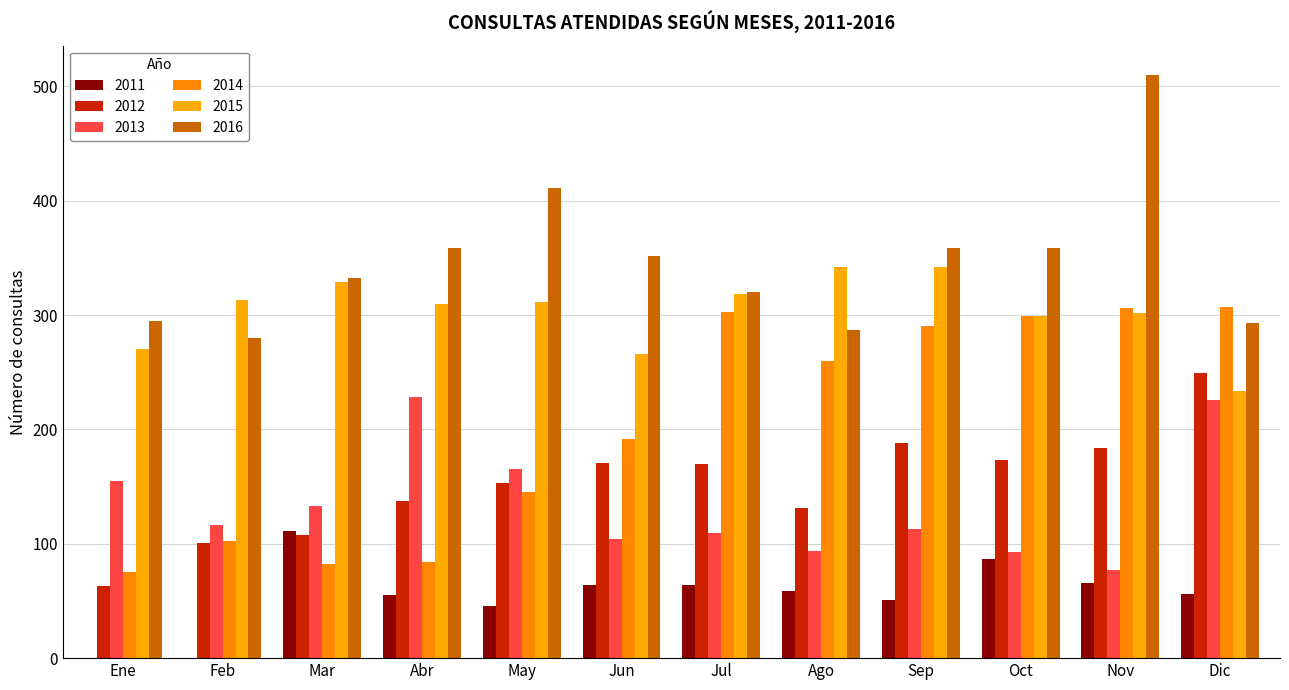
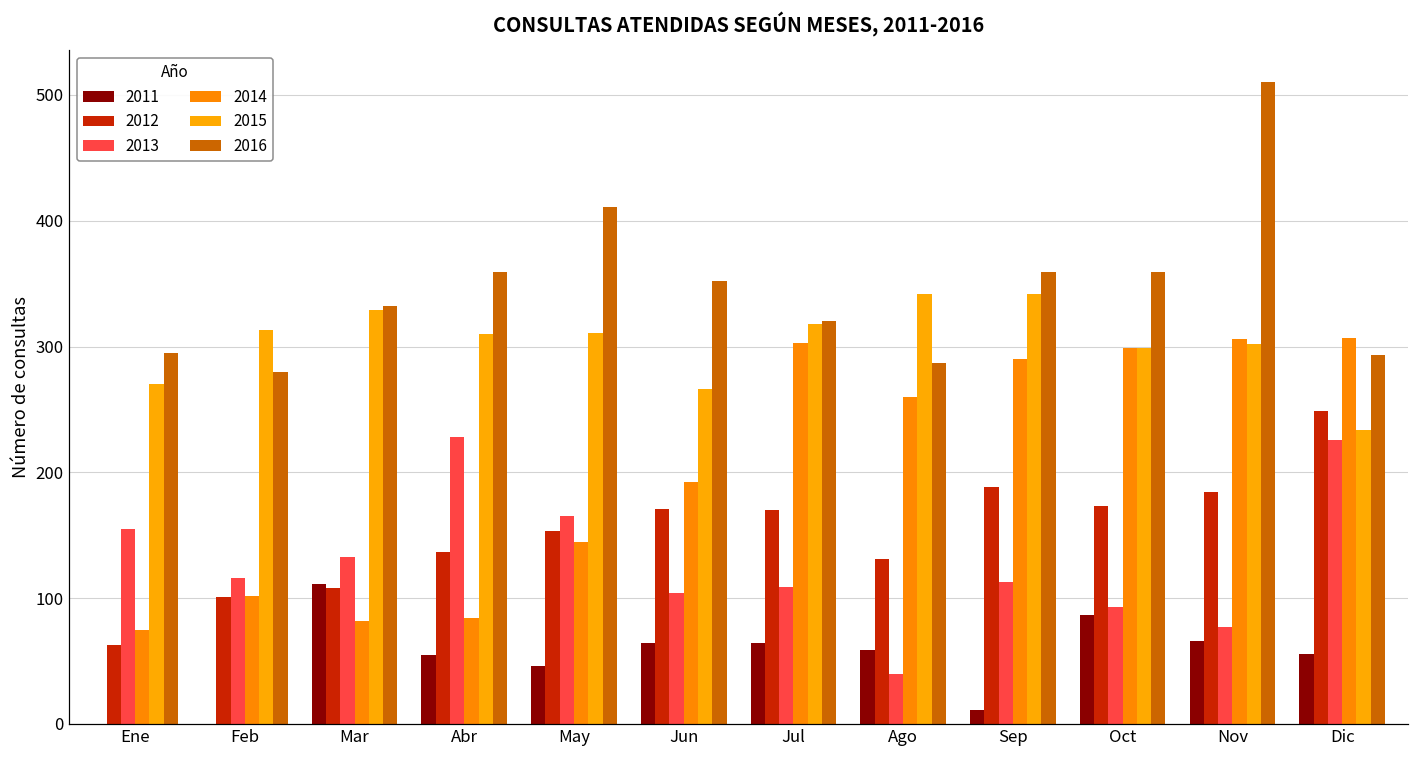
  {
    "2011": {
      "Ene": 0,
      "Feb": 0,
      "Mar": 111,
      "Abr": 55,
      "May": 46,
      "Jun": 64,
      "Jul": 64,
      "Ago": 59,
-     "Sep": 51,
+     "Sep": 11,
      "Oct": 87,
      "Nov": 66,
      "Dic": 56
    },
    "2012": {
      "Ene": 63,
      "Feb": 101,
      "Mar": 108,
      "Abr": 137,
      "May": 153,
      "Jun": 171,
      "Jul": 170,
      "Ago": 131,
      "Sep": 188,
      "Oct": 173,
      "Nov": 184,
      "Dic": 249
    },
    "2013": {
      "Ene": 155,
      "Feb": 116,
      "Mar": 133,
      "Abr": 228,
      "May": 165,
      "Jun": 104,
      "Jul": 109,
-     "Ago": 94,
+     "Ago": 40,
      "Sep": 113,
      "Oct": 93,
      "Nov": 77,
      "Dic": 226
    },
    "2016": {
      "Ene": 295,
      "Feb": 280,
      "Mar": 332,
      "Abr": 359,
      "May": 411,
      "Jun": 352,
      "Jul": 320,
      "Ago": 287,
      "Sep": 359,
      "Oct": 359,
      "Nov": 510,
      "Dic": 293
    }
  }
